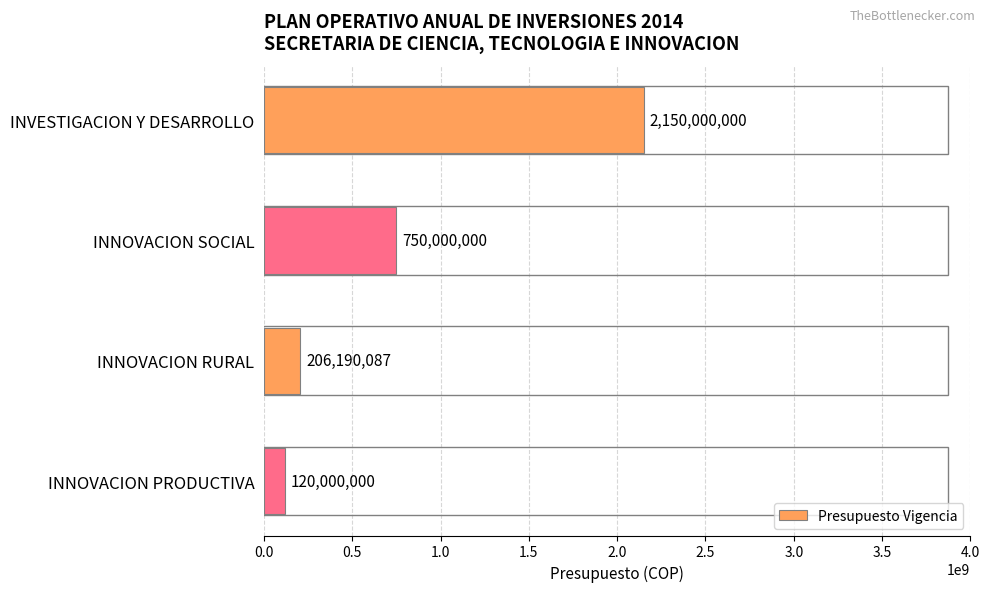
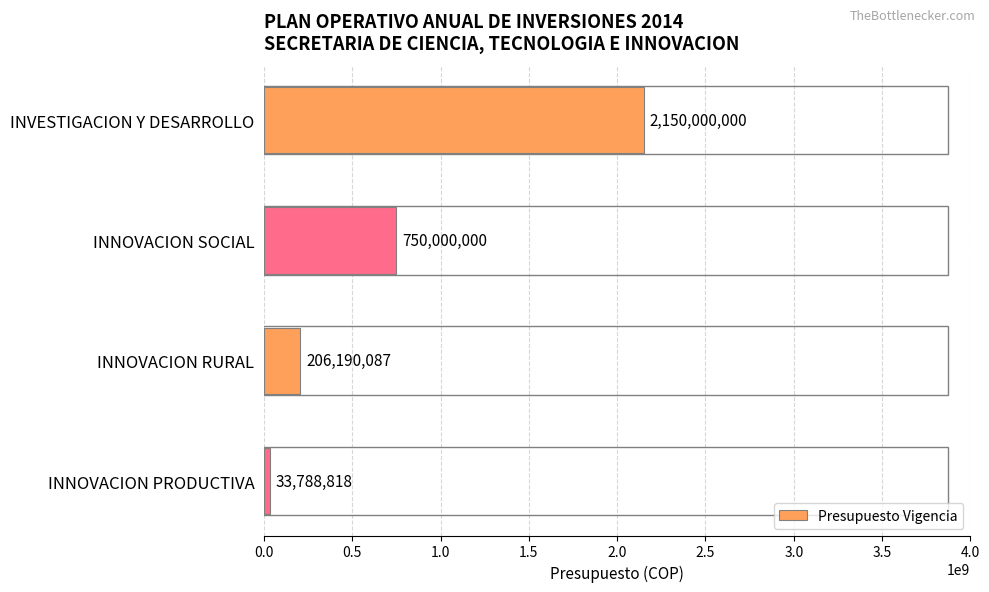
  {
    "INVESTIGACION Y DESARROLLO": "2,150,000,000",
    "INNOVACION SOCIAL": "750,000,000",
    "INNOVACION RURAL": "206,190,087",
-   "INNOVACION PRODUCTIVA": "120,000,000"
+   "INNOVACION PRODUCTIVA": "33,788,818"
  }
